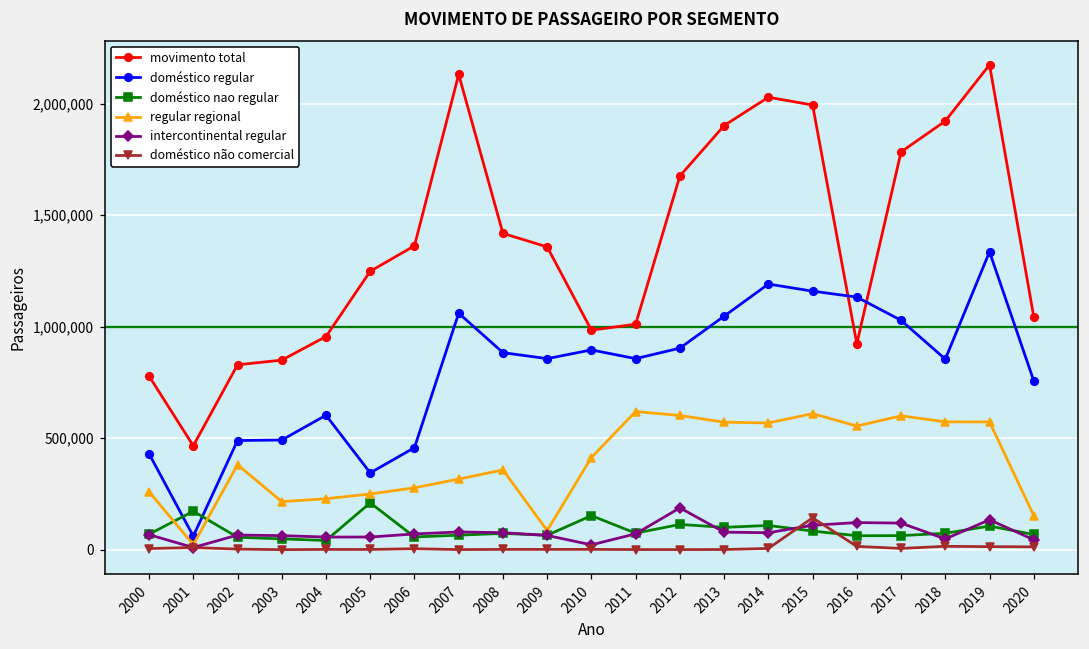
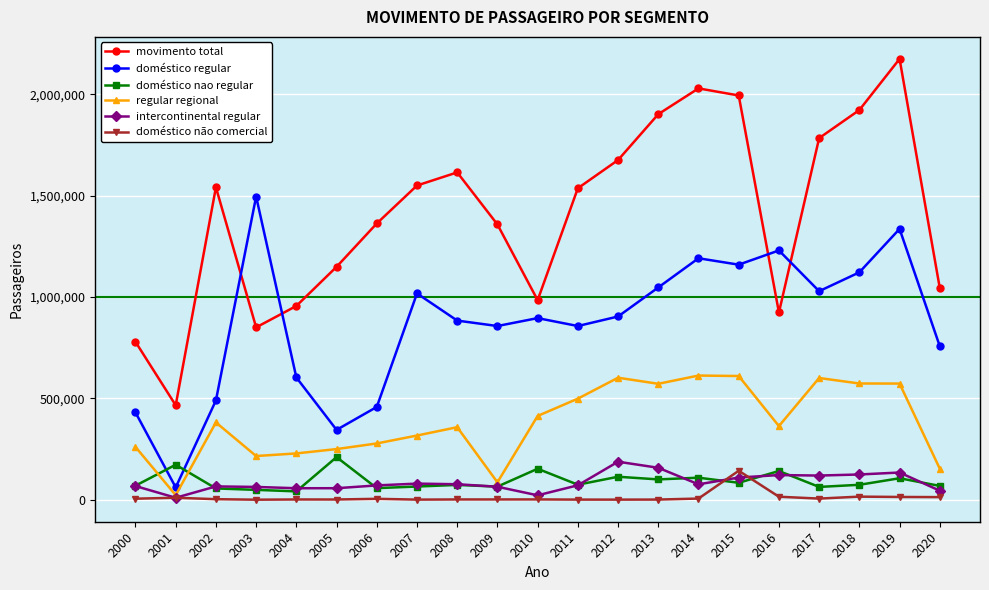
  {
    "movimento total": {
      "2000": "780,000",
      "2001": "470,000",
-     "2002": "830,000",
+     "2002": "1,540,000",
      "2003": "850,000",
      "2004": "960,000",
-     "2005": "1,250,000",
+     "2005": "1,150,000",
      "2006": "1,360,000",
-     "2007": "2,130,000",
-     "2008": "1,420,000",
+     "2007": "1,550,000",
+     "2008": "1,610,000",
      "2009": "1,360,000",
      "2010": "980,000",
-     "2011": "1,010,000",
+     "2011": "1,540,000",
      "2012": "1,680,000",
      "2013": "1,900,000",
      "2014": "2,030,000",
      "2015": "1,990,000",
      "2016": "920,000",
      "2017": "1,780,000",
      "2018": "1,920,000",
      "2019": "2,170,000",
      "2020": "1,040,000"
    },
    "doméstico regular": {
      "2000": "430,000",
      "2001": "60,000",
      "2002": "490,000",
-     "2003": "490,000",
+     "2003": "1,500,000",
      "2004": "600,000",
      "2005": "340,000",
      "2006": "460,000",
-     "2007": "1,060,000",
+     "2007": "1,020,000",
      "2008": "880,000",
      "2009": "860,000",
      "2010": "900,000",
      "2011": "860,000",
      "2012": "900,000",
      "2013": "1,050,000",
      "2014": "1,190,000",
      "2015": "1,160,000",
-     "2016": "1,130,000",
+     "2016": "1,230,000",
      "2017": "1,030,000",
-     "2018": "850,000",
+     "2018": "1,120,000",
      "2019": "1,340,000",
      "2020": "760,000"
    },
    "doméstico nao regular": {
      "2001": "170,000",
      "2003": "50,000",
      "2004": "40,000",
      "2005": "210,000",
      "2006": "60,000",
      "2007": "70,000",
      "2010": "150,000",
      "2012": "110,000",
      "2013": "100,000",
      "2014": "110,000",
      "2015": "80,000",
-     "2016": "60,000",
+     "2016": "140,000",
      "2017": "60,000",
      "2018": "70,000",
      "2019": "110,000",
      "2020": "70,000"
    },
    "regular regional": {
      "2000": "260,000",
      "2001": "20,000",
      "2002": "380,000",
      "2003": "220,000",
      "2004": "230,000",
      "2005": "250,000",
      "2006": "280,000",
      "2007": "320,000",
      "2008": "360,000",
      "2009": "90,000",
      "2010": "410,000",
-     "2011": "620,000",
+     "2011": "500,000",
      "2012": "600,000",
      "2013": "570,000",
-     "2014": "570,000",
+     "2014": "610,000",
      "2015": "610,000",
-     "2016": "550,000",
+     "2016": "360,000",
      "2017": "600,000",
      "2018": "570,000",
      "2019": "570,000",
      "2020": "150,000"
    },
    "intercontinental regular": {
      "2003": "60,000",
      "2004": "60,000",
      "2005": "60,000",
      "2006": "70,000",
      "2007": "80,000",
      "2010": "20,000",
      "2012": "190,000",
-     "2013": "80,000",
+     "2013": "160,000",
      "2014": "80,000",
      "2015": "110,000",
      "2016": "120,000",
      "2017": "120,000",
-     "2018": "50,000",
+     "2018": "120,000",
      "2019": "130,000",
      "2020": "40,000"
    },
    "doméstico não comercial": {
      "2000": "10,000",
      "2002": "0",
      "2003": "0",
      "2004": "0",
      "2005": "0",
      "2006": "0",
      "2007": "0",
      "2008": "0",
      "2009": "0",
      "2010": "0",
      "2011": "0",
      "2012": "0",
      "2013": "0",
      "2014": "10,000",
      "2015": "140,000",
      "2016": "20,000",
      "2017": "10,000",
      "2018": "20,000",
      "2019": "10,000",
      "2020": "10,000"
    }
  }
